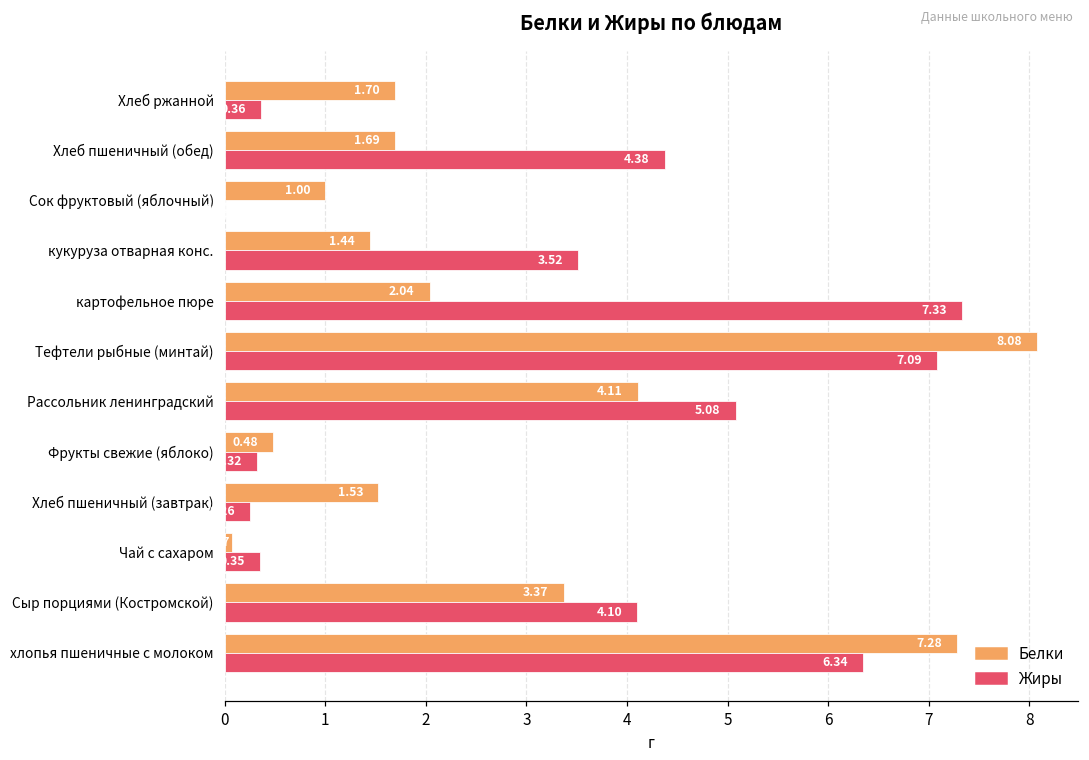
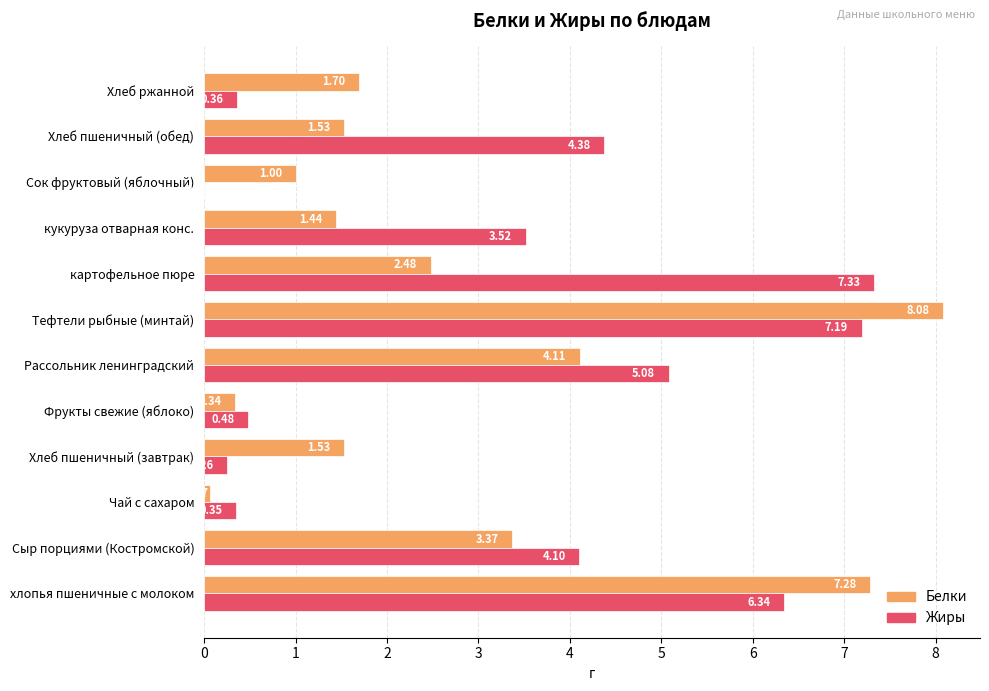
  {
    "Белки": {
      "Хлеб ржанной": 1.70,
-     "Хлеб пшеничный (обед)": 1.69,
+     "Хлеб пшеничный (обед)": 1.53,
      "Сок фруктовый (яблочный)": 1.00,
      "кукуруза отварная конс.": 1.44,
-     "картофельное пюре": 2.04,
+     "картофельное пюре": 2.48,
      "Тефтели рыбные (минтай)": 8.08,
      "Рассольник ленинградский": 4.11,
-     "Фрукты свежие (яблоко)": 0.48,
+     "Фрукты свежие (яблоко)": 0.34,
      "Хлеб пшеничный (завтрак)": 1.53,
      "Сыр порциями (Костромской)": 3.37,
      "хлопья пшеничные с молоком": 7.28
    },
    "Жиры": {
      "Хлеб ржанной": 0.36,
      "Хлеб пшеничный (обед)": 4.38,
      "кукуруза отварная конс.": 3.52,
      "картофельное пюре": 7.33,
-     "Тефтели рыбные (минтай)": 7.09,
+     "Тефтели рыбные (минтай)": 7.19,
      "Рассольник ленинградский": 5.08,
-     "Фрукты свежие (яблоко)": 0.32,
+     "Фрукты свежие (яблоко)": 0.48,
      "Чай с сахаром": 0.35,
      "Сыр порциями (Костромской)": 4.10,
      "хлопья пшеничные с молоком": 6.34
    }
  }
